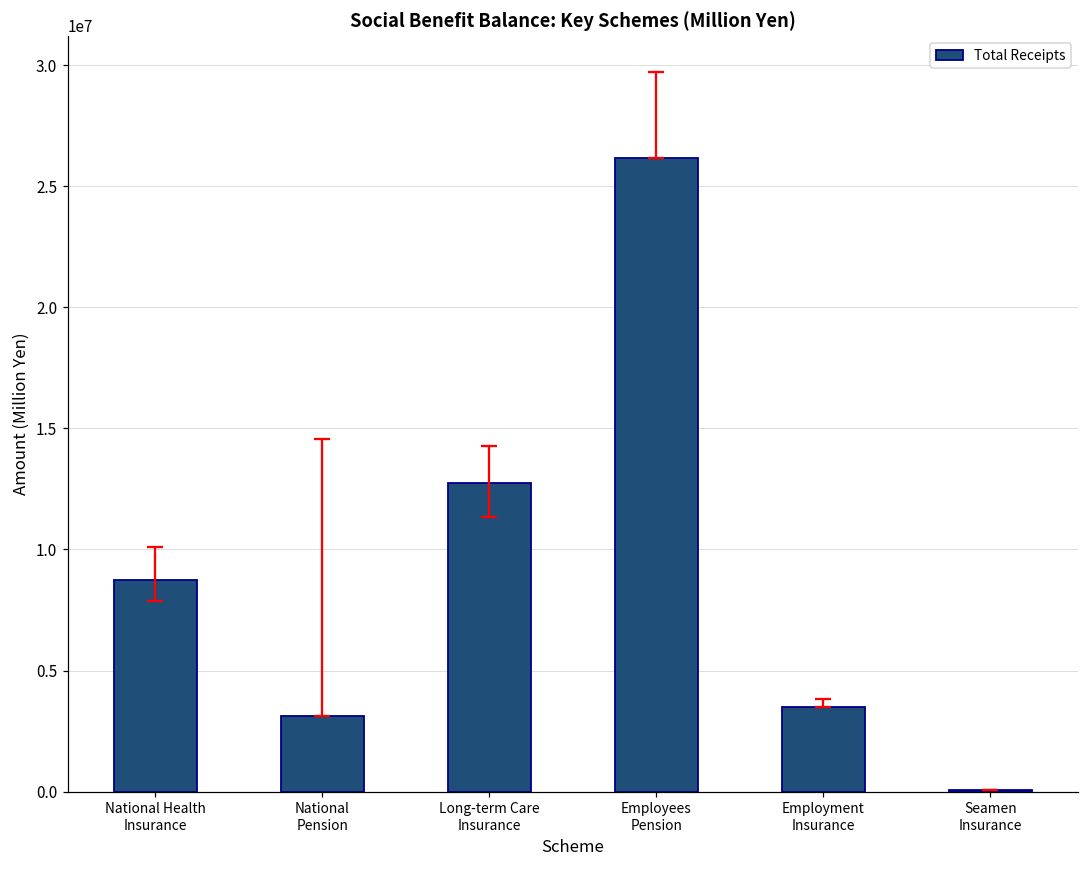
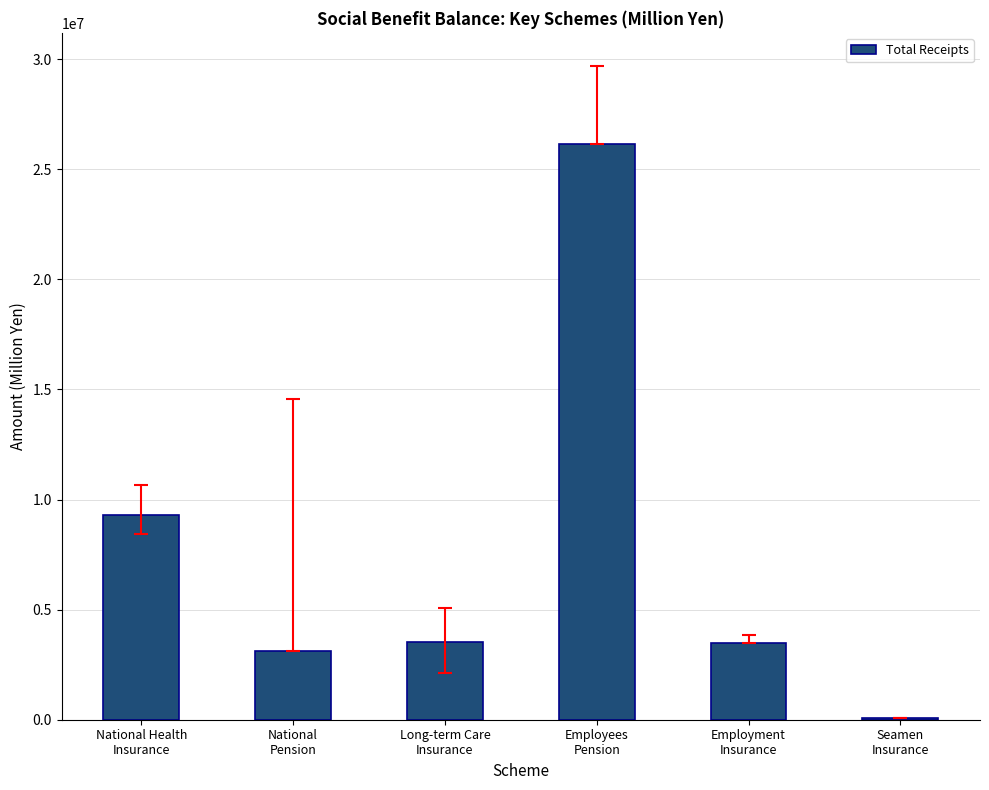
  {
    "Total Receipts": {
-     "National Health Insurance": 8800000,
+     "National Health Insurance": 9300000,
      "National Pension": 3100000,
-     "Long-term Care Insurance": 12700000,
+     "Long-term Care Insurance": 3500000,
      "Employees Pension": 26100000,
      "Employment Insurance": 3500000
    }
  }
